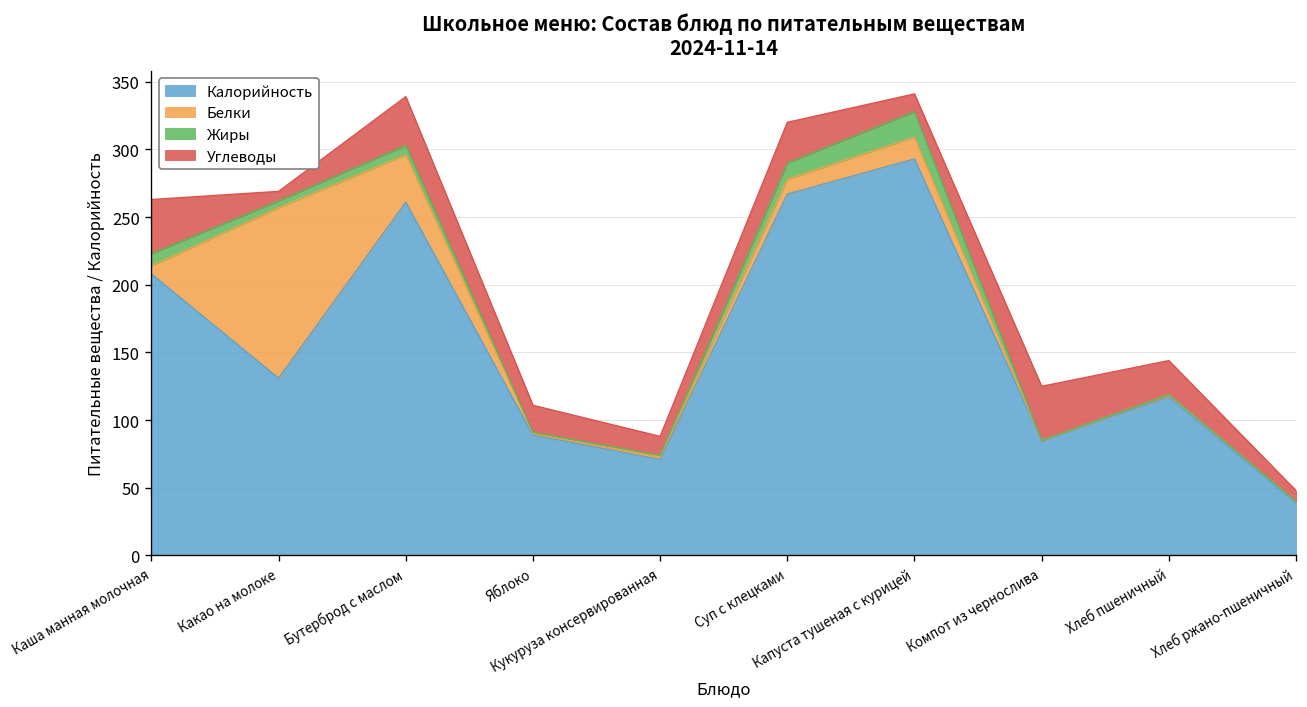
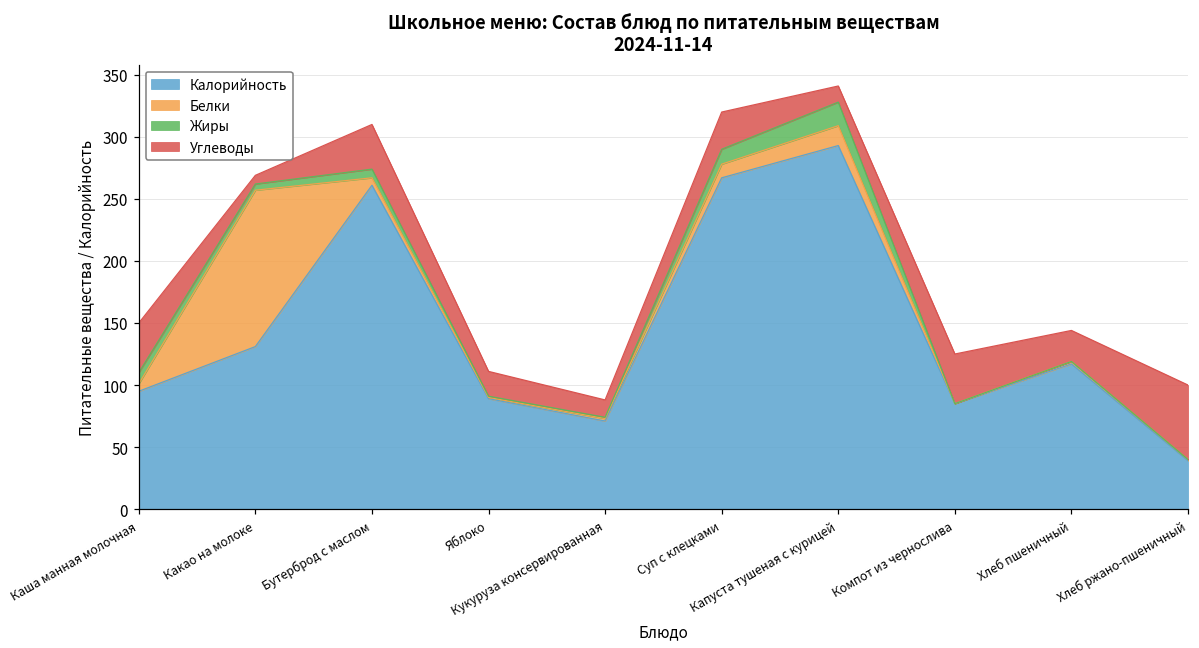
  {
    "Калорийность": {
-     "Каша манная молочная": 208,
+     "Каша манная молочная": 95,
      "Какао на молоке": 131,
      "Бутерброд с маслом": 261,
      "Суп с клецками": 267,
      "Капуста тушеная с курицей": 293
    },
    "Белки": {
      "Каша манная молочная": 6,
      "Какао на молоке": 126,
-     "Бутерброд с маслом": 35,
+     "Бутерброд с маслом": 6,
      "Суп с клецками": 11,
      "Капуста тушеная с курицей": 16
    },
    "Жиры": {
      "Каша манная молочная": 9,
      "Какао на молоке": 5,
      "Бутерброд с маслом": 7,
      "Суп с клецками": 12,
      "Капуста тушеная с курицей": 19
    },
    "Углеводы": {
      "Каша манная молочная": 40,
      "Какао на молоке": 7,
      "Бутерброд с маслом": 36,
      "Яблоко": 20,
      "Кукуруза консервированная": 14,
      "Суп с клецками": 30,
      "Капуста тушеная с курицей": 13,
      "Компот из чернослива": 40,
      "Хлеб пшеничный": 25,
-     "Хлеб ржано-пшеничный": 8
+     "Хлеб ржано-пшеничный": 60
    }
  }
